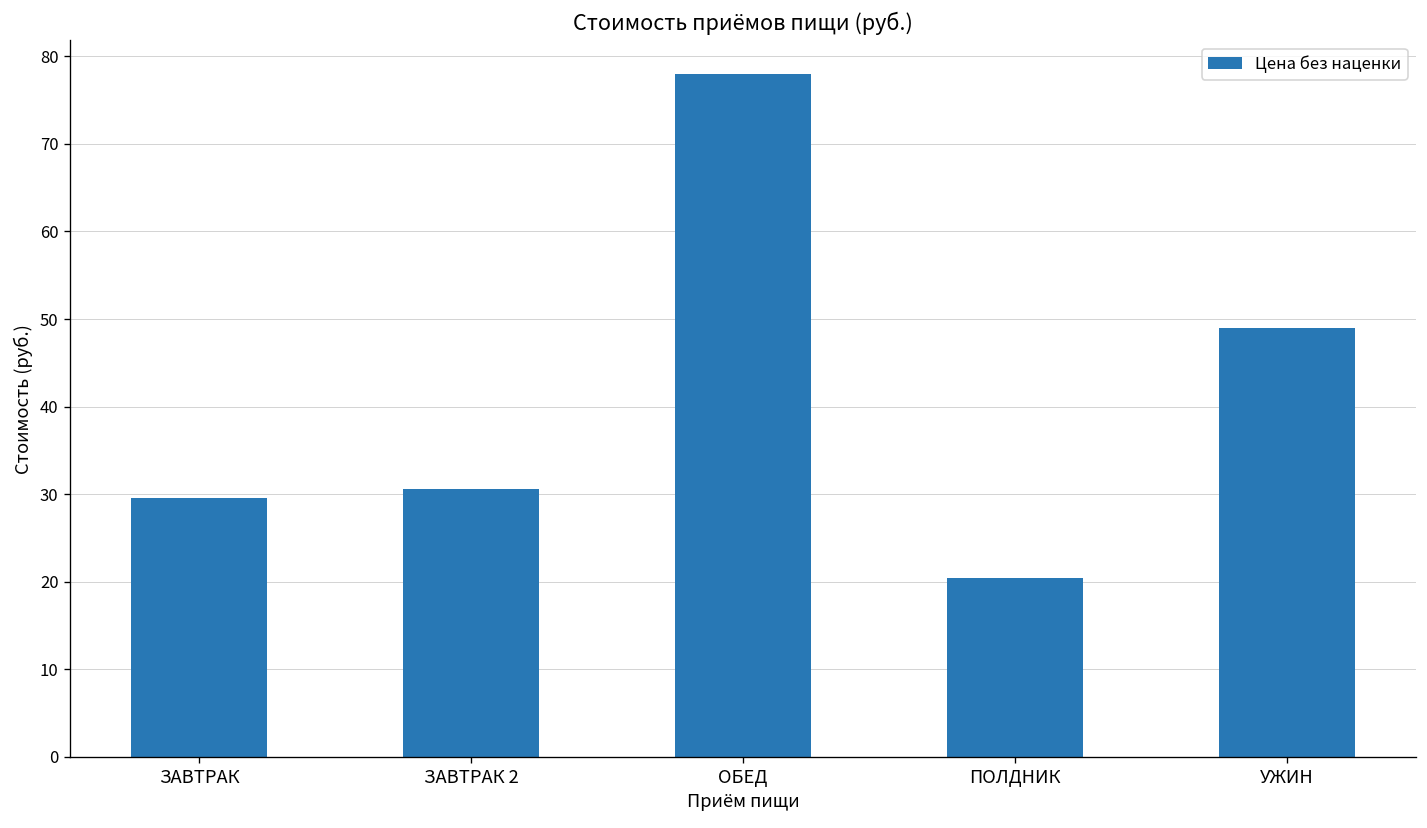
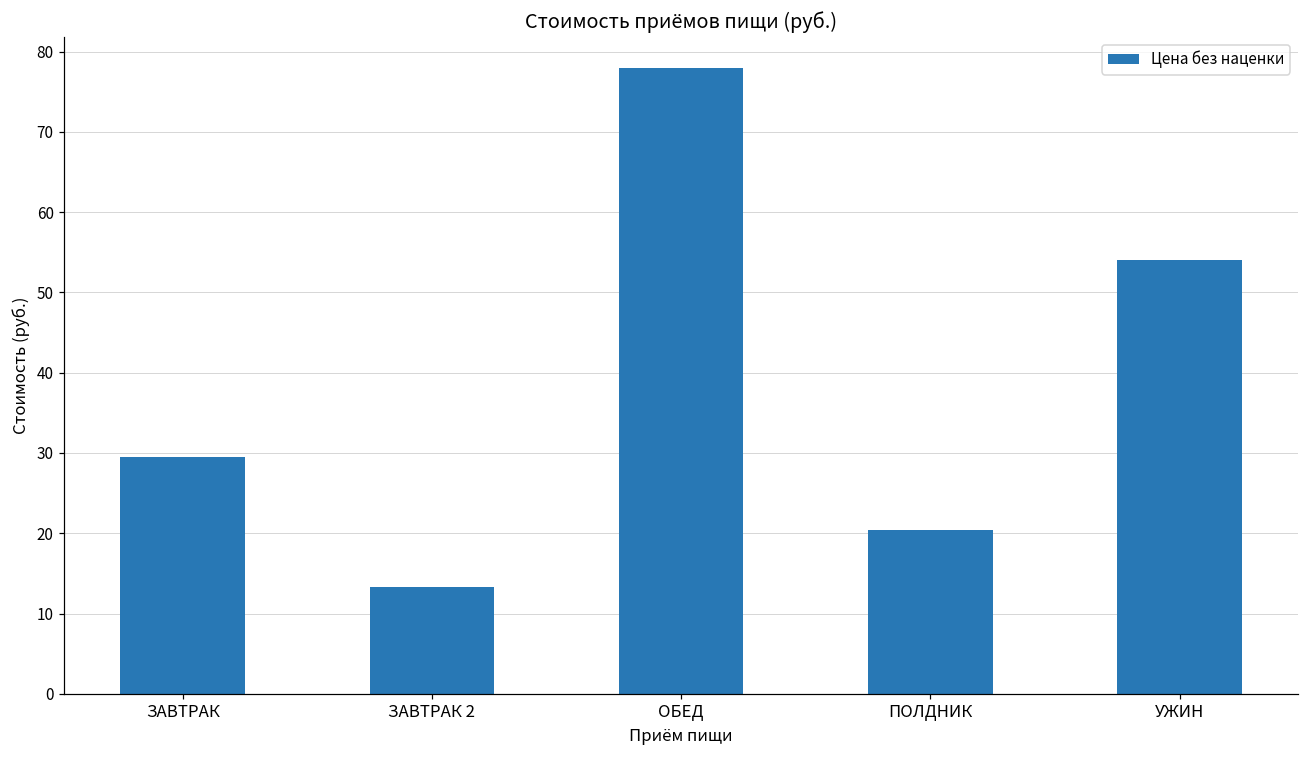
  {
    "ЗАВТРАК": 30,
-   "ЗАВТРАК 2": 31,
+   "ЗАВТРАК 2": 13,
    "ОБЕД": 78,
    "ПОЛДНИК": 20,
-   "УЖИН": 49
+   "УЖИН": 54
  }
